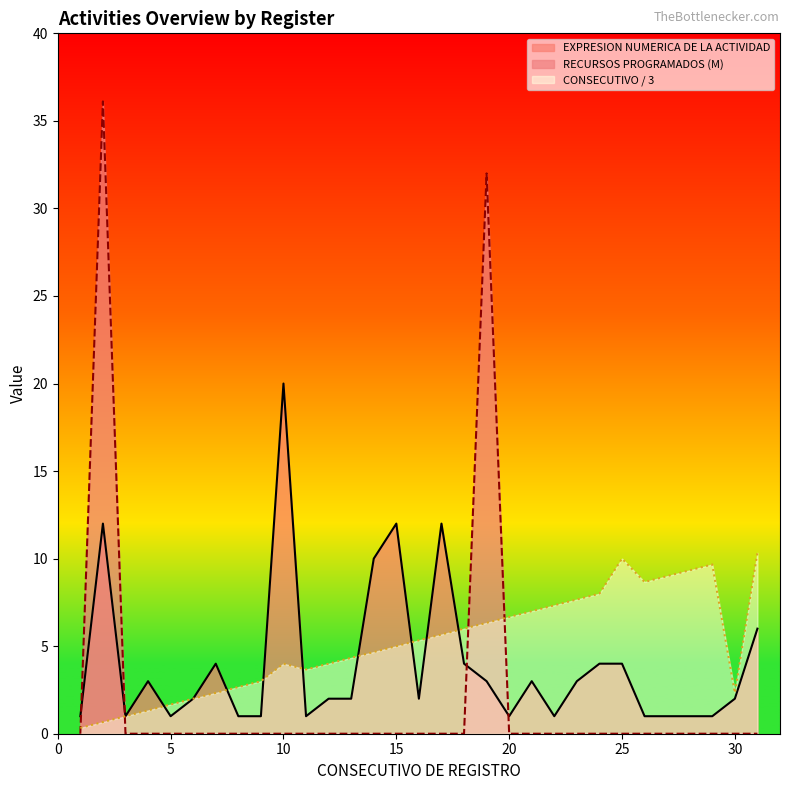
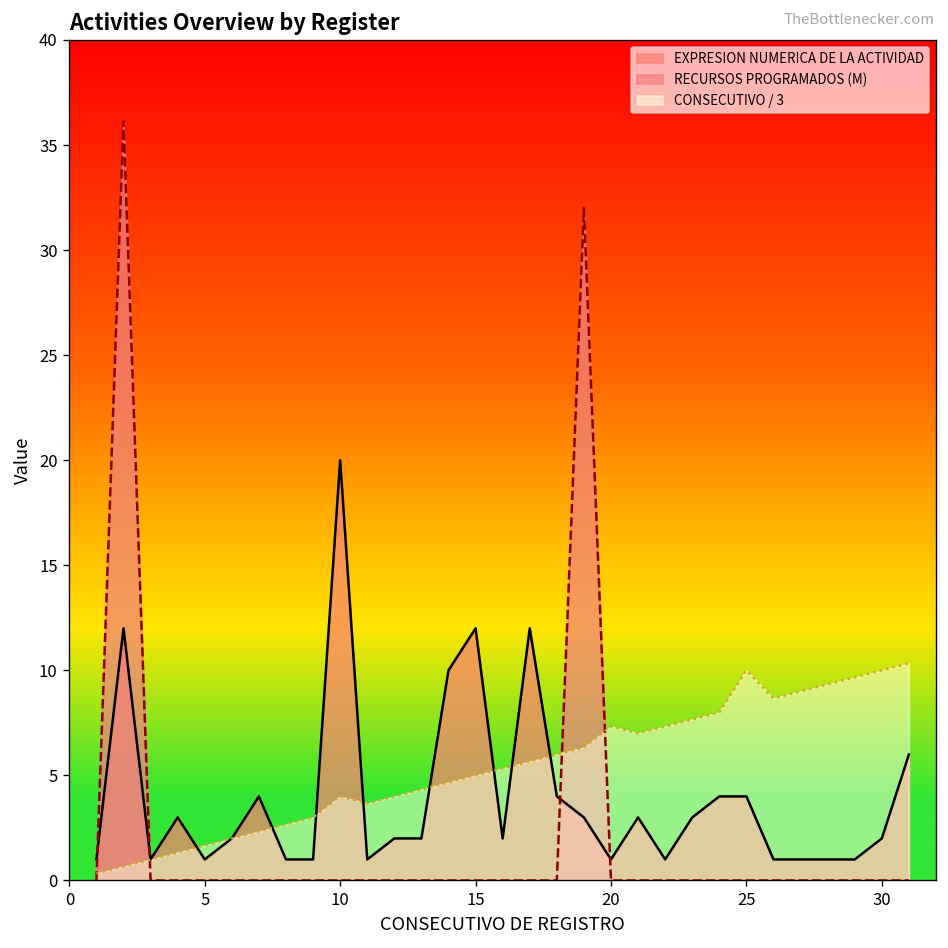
  {
    "CONSECUTIVO / 3": {
      "5": 1.7,
      "10": 4.0,
      "15": 5.0,
-     "20": 6.7,
+     "20": 7.3,
      "25": 10.0,
-     "30": 2.3
+     "30": 10.0
    }
  }
